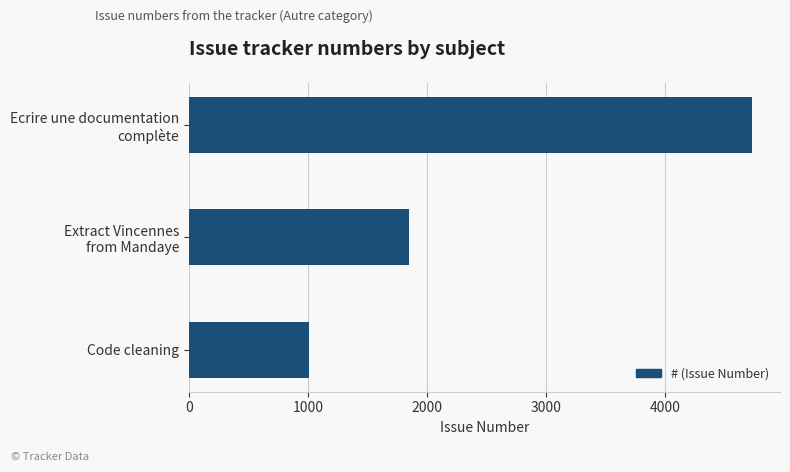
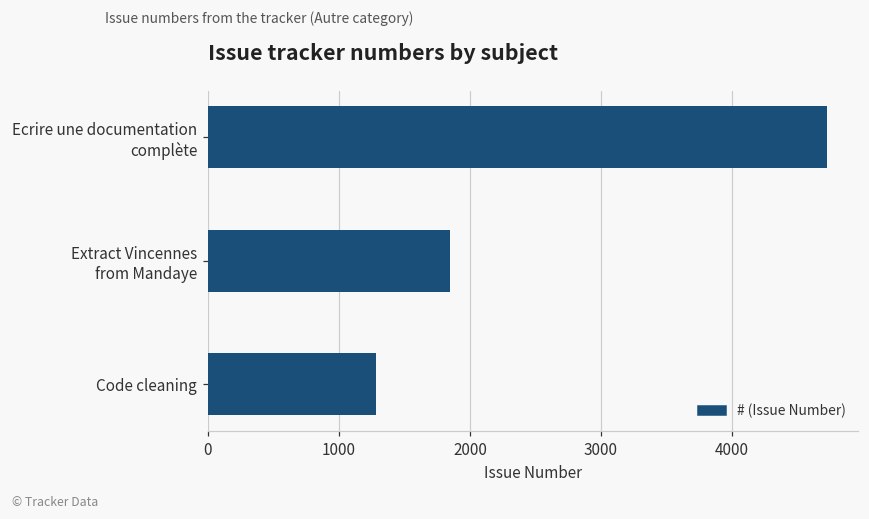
  {
    "Ecrire une documentation complète": 4730,
    "Extract Vincennes from Mandaye": 1850,
-   "Code cleaning": 1010
+   "Code cleaning": 1280
  }
